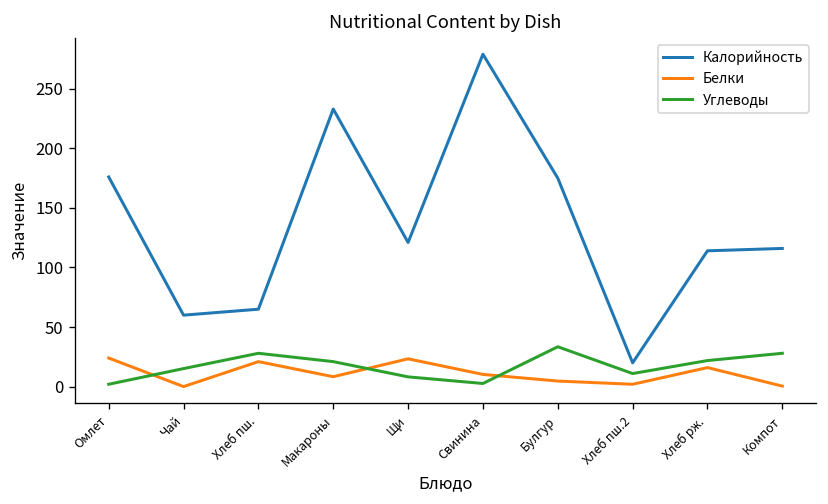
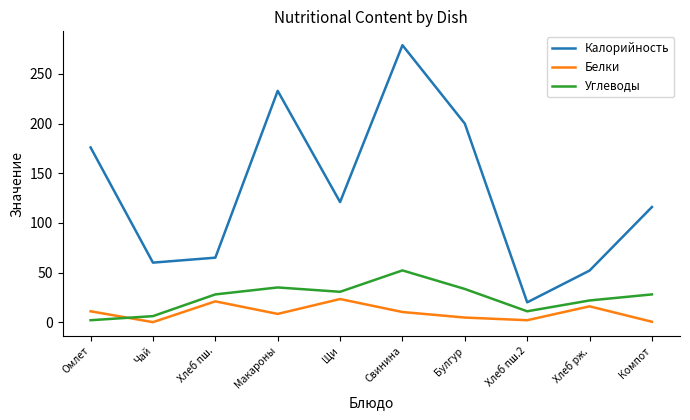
  {
    "Калорийность": {
      "Омлет": 180,
      "Чай": 60,
      "Хлеб пш.": 70,
      "Макароны": 230,
      "Щи": 120,
      "Свинина": 280,
-     "Булгур": 180,
+     "Булгур": 200,
      "Хлеб пш.2": 20,
-     "Хлеб рж.": 110,
+     "Хлеб рж.": 50,
      "Компот": 120
    },
    "Белки": {
-     "Омлет": 20,
+     "Омлет": 10,
      "Чай": 0,
      "Хлеб пш.": 20,
      "Макароны": 10,
      "Щи": 20,
      "Свинина": 10,
      "Булгур": 0,
      "Хлеб пш.2": 0,
      "Хлеб рж.": 20,
      "Компот": 0
    },
    "Углеводы": {
      "Омлет": 0,
-     "Чай": 20,
+     "Чай": 10,
      "Хлеб пш.": 30,
-     "Макароны": 20,
-     "Щи": 10,
-     "Свинина": 0,
+     "Макароны": 40,
+     "Щи": 30,
+     "Свинина": 50,
      "Булгур": 30,
      "Хлеб пш.2": 10,
      "Хлеб рж.": 20,
      "Компот": 30
    }
  }
